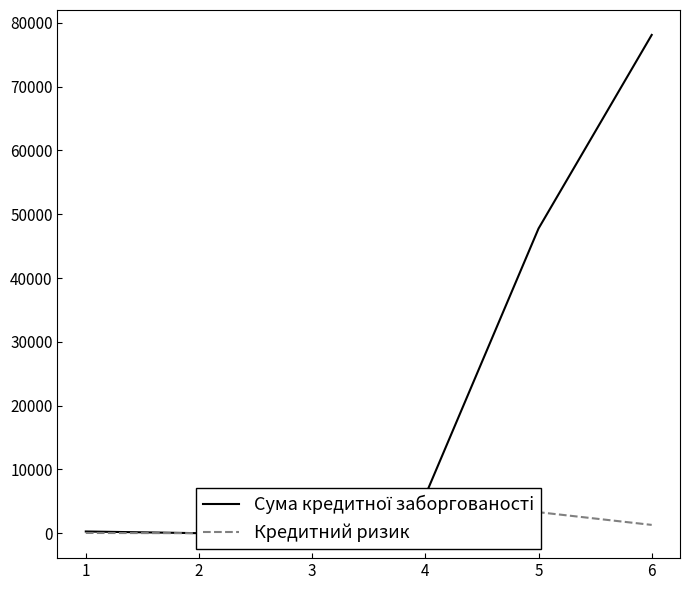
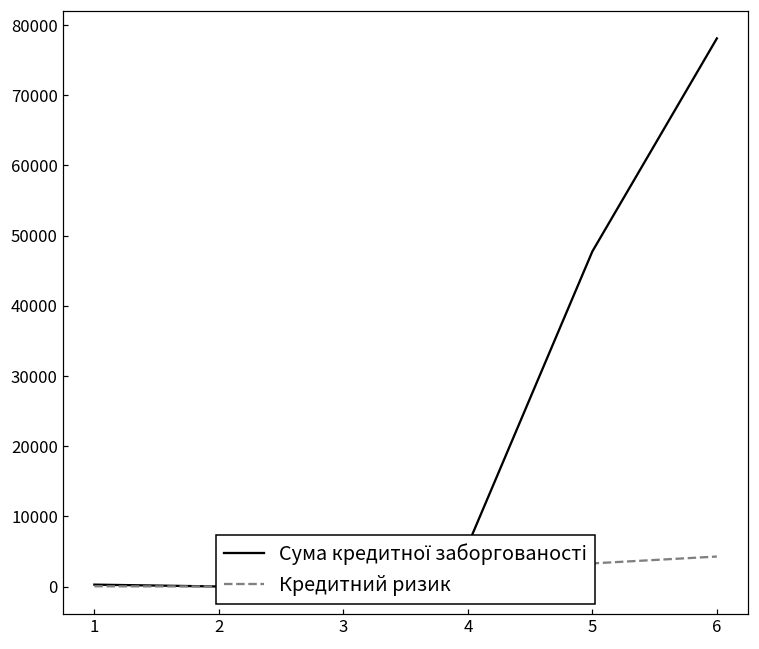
  {
    "Сума кредитної заборгованості": {
      "5": 48000,
      "6": 78000
    },
    "Кредитний ризик": {
-     "6": 1000
+     "6": 4000
    }
  }
